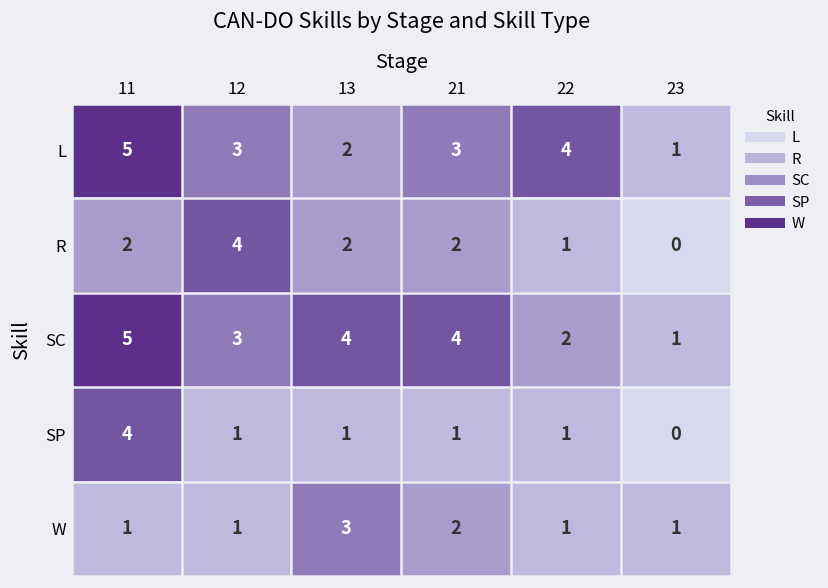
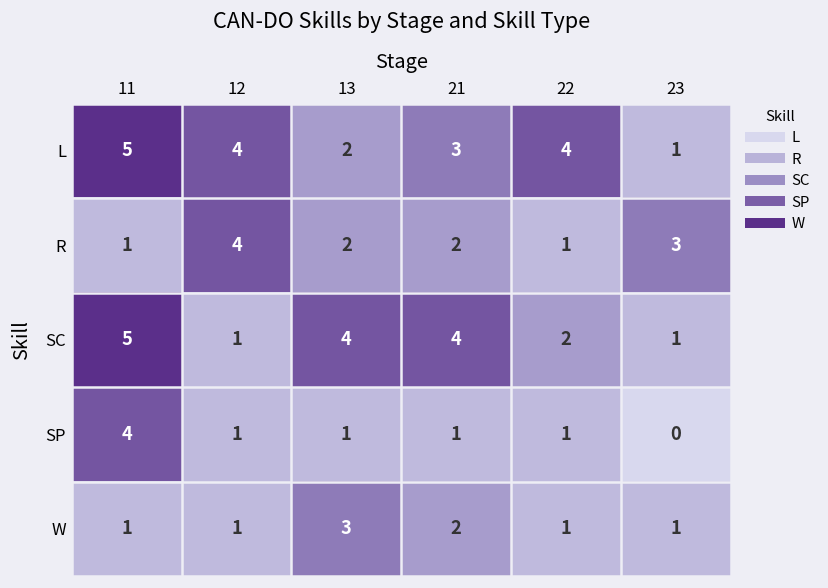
  {
    "L": {
      "11": 5,
-     "12": 3,
+     "12": 4,
      "13": 2,
      "21": 3,
      "22": 4,
      "23": 1
    },
    "R": {
-     "11": 2,
+     "11": 1,
      "12": 4,
      "13": 2,
      "21": 2,
      "22": 1,
-     "23": 0
+     "23": 3
    },
    "SC": {
      "11": 5,
-     "12": 3,
+     "12": 1,
      "13": 4,
      "21": 4,
      "22": 2,
      "23": 1
    },
    "SP": {
      "11": 4,
      "12": 1,
      "13": 1,
      "21": 1,
      "22": 1,
      "23": 0
    },
    "W": {
      "11": 1,
      "12": 1,
      "13": 3,
      "21": 2,
      "22": 1,
      "23": 1
    }
  }
